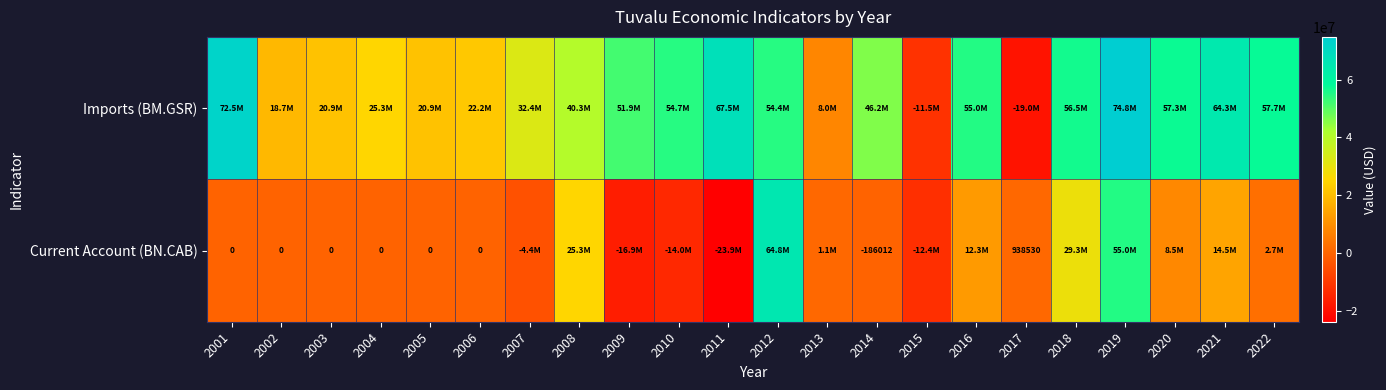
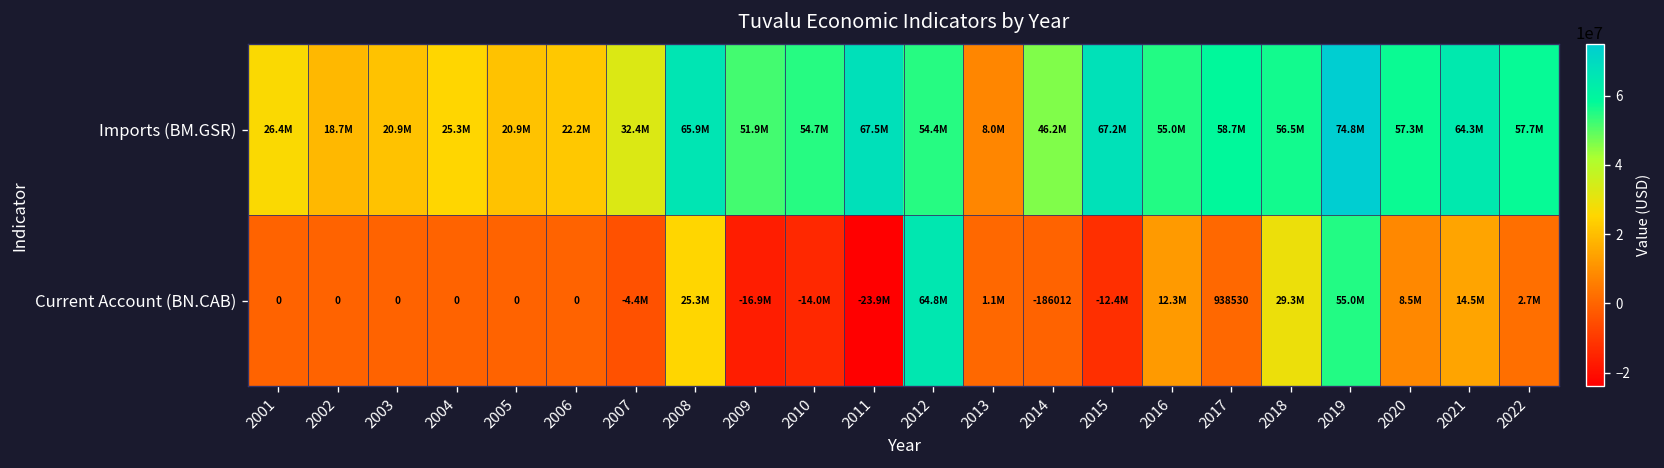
  {
    "Imports (BM.GSR)": {
-     "2001": "72.5M",
+     "2001": "26.4M",
      "2002": "18.7M",
      "2003": "20.9M",
      "2004": "25.3M",
      "2005": "20.9M",
      "2006": "22.2M",
      "2007": "32.4M",
-     "2008": "40.3M",
+     "2008": "65.9M",
      "2009": "51.9M",
      "2010": "54.7M",
      "2011": "67.5M",
      "2012": "54.4M",
      "2013": "8.0M",
      "2014": "46.2M",
-     "2015": "-11.5M",
+     "2015": "67.2M",
      "2016": "55.0M",
-     "2017": "-19.0M",
+     "2017": "58.7M",
      "2018": "56.5M",
      "2019": "74.8M",
      "2020": "57.3M",
      "2021": "64.3M",
      "2022": "57.7M"
    },
    "Current Account (BN.CAB)": {
      "2001": "0",
      "2002": "0",
      "2003": "0",
      "2004": "0",
      "2005": "0",
      "2006": "0",
      "2007": "-4.4M",
      "2008": "25.3M",
      "2009": "-16.9M",
      "2010": "-14.0M",
      "2011": "-23.9M",
      "2012": "64.8M",
      "2013": "1.1M",
      "2014": "-186012",
      "2015": "-12.4M",
      "2016": "12.3M",
      "2017": "938530",
      "2018": "29.3M",
      "2019": "55.0M",
      "2020": "8.5M",
      "2021": "14.5M",
      "2022": "2.7M"
    }
  }
